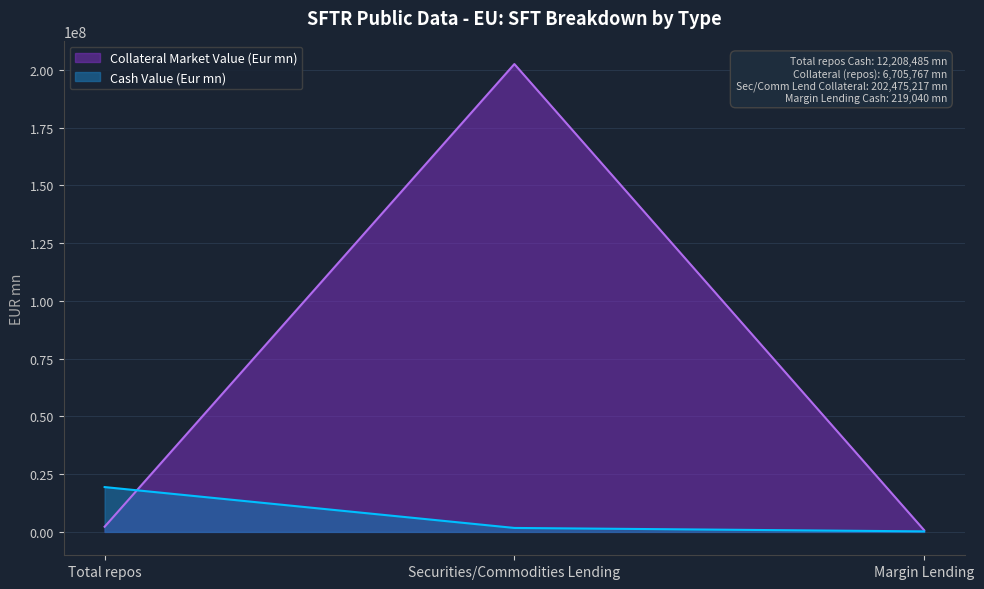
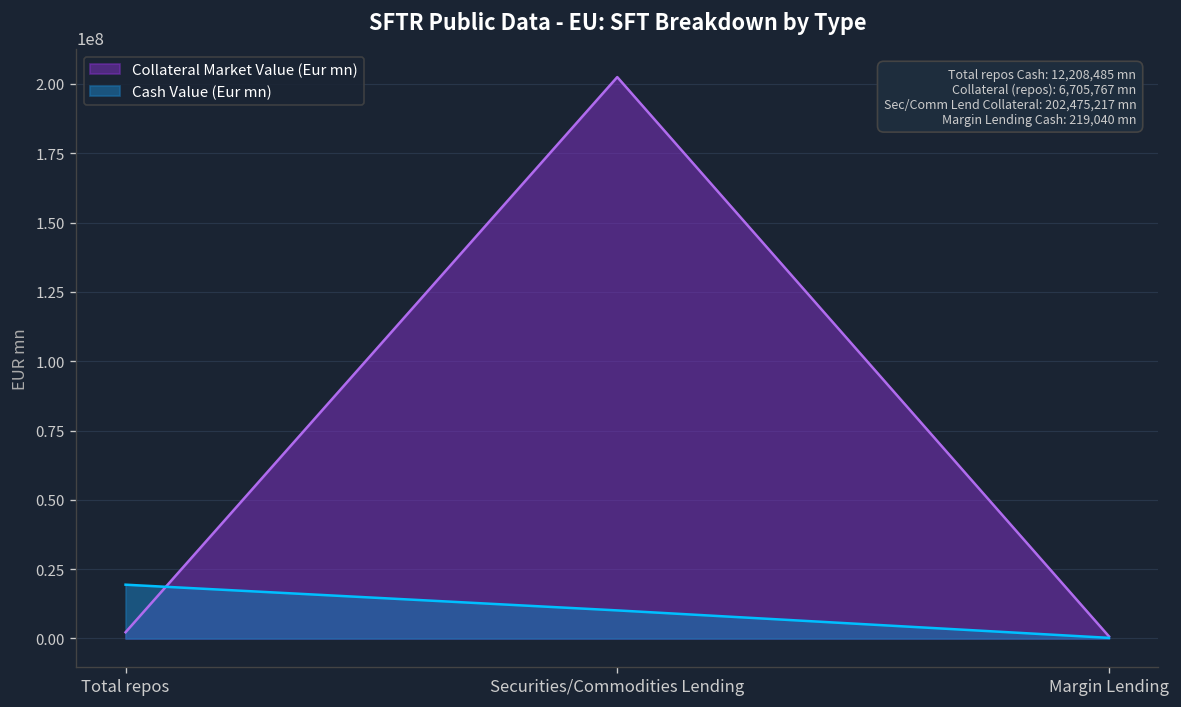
  {
    "Collateral Market Value (Eur mn)": {
      "Total repos": 2000000,
      "Securities/Commodities Lending": 202000000
    },
    "Cash Value (Eur mn)": {
      "Total repos": 19000000,
-     "Securities/Commodities Lending": 2000000
+     "Securities/Commodities Lending": 10000000
    }
  }
